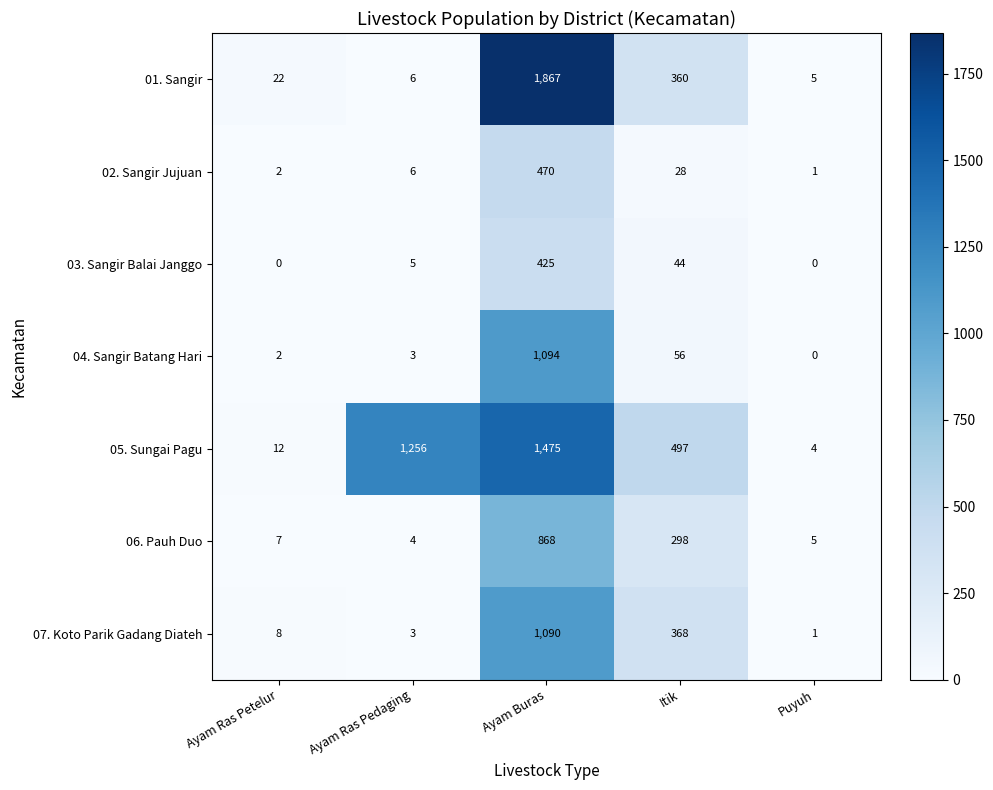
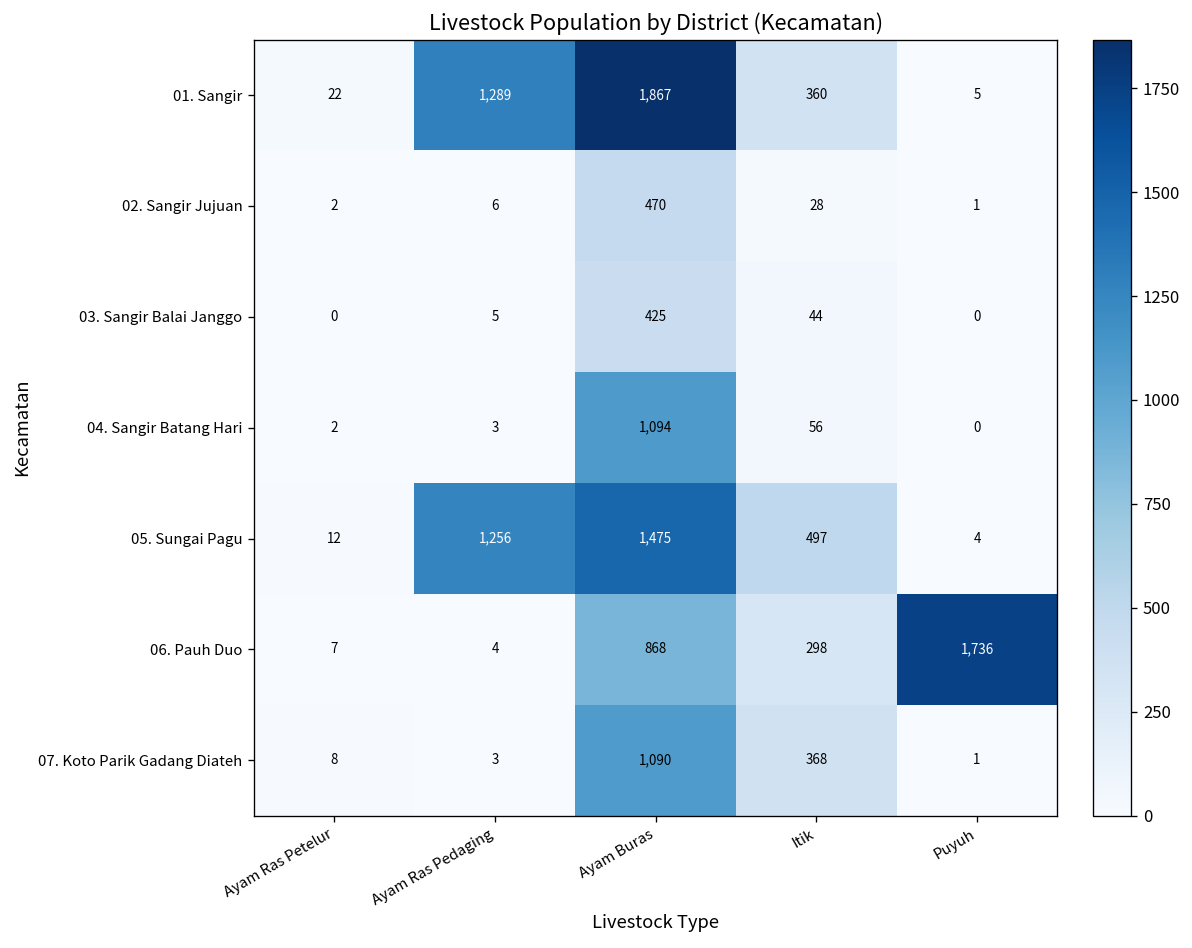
  {
    "01. Sangir": {
      "Ayam Ras Petelur": "22",
-     "Ayam Ras Pedaging": "6",
+     "Ayam Ras Pedaging": "1,289",
      "Ayam Buras": "1,867",
      "Itik": "360",
      "Puyuh": "5"
    },
    "02. Sangir Jujuan": {
      "Ayam Ras Petelur": "2",
      "Ayam Ras Pedaging": "6",
      "Ayam Buras": "470",
      "Itik": "28",
      "Puyuh": "1"
    },
    "03. Sangir Balai Janggo": {
      "Ayam Ras Petelur": "0",
      "Ayam Ras Pedaging": "5",
      "Ayam Buras": "425",
      "Itik": "44",
      "Puyuh": "0"
    },
    "04. Sangir Batang Hari": {
      "Ayam Ras Petelur": "2",
      "Ayam Ras Pedaging": "3",
      "Ayam Buras": "1,094",
      "Itik": "56",
      "Puyuh": "0"
    },
    "05. Sungai Pagu": {
      "Ayam Ras Petelur": "12",
      "Ayam Ras Pedaging": "1,256",
      "Ayam Buras": "1,475",
      "Itik": "497",
      "Puyuh": "4"
    },
    "06. Pauh Duo": {
      "Ayam Ras Petelur": "7",
      "Ayam Ras Pedaging": "4",
      "Ayam Buras": "868",
      "Itik": "298",
-     "Puyuh": "5"
+     "Puyuh": "1,736"
    },
    "07. Koto Parik Gadang Diateh": {
      "Ayam Ras Petelur": "8",
      "Ayam Ras Pedaging": "3",
      "Ayam Buras": "1,090",
      "Itik": "368",
      "Puyuh": "1"
    }
  }
